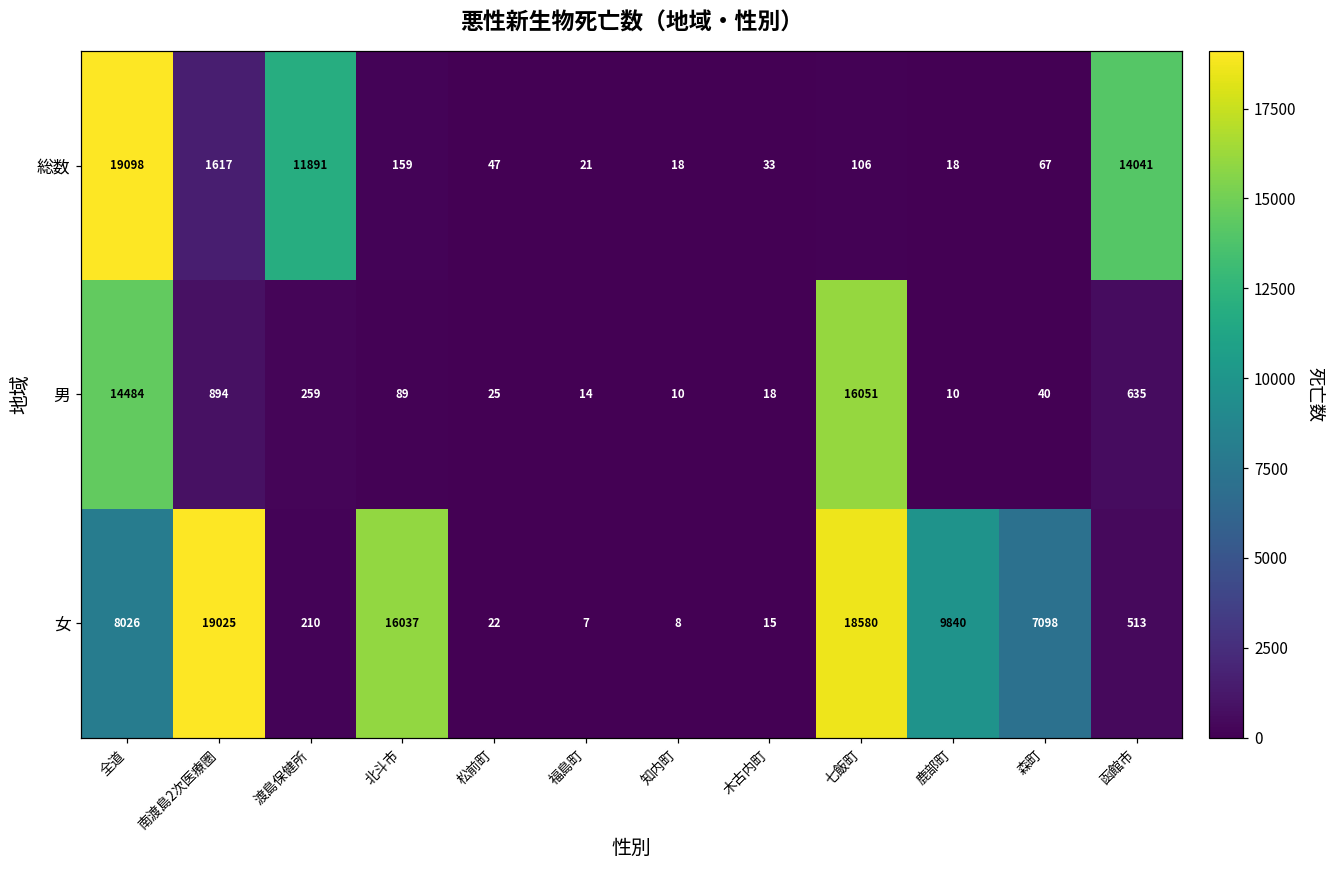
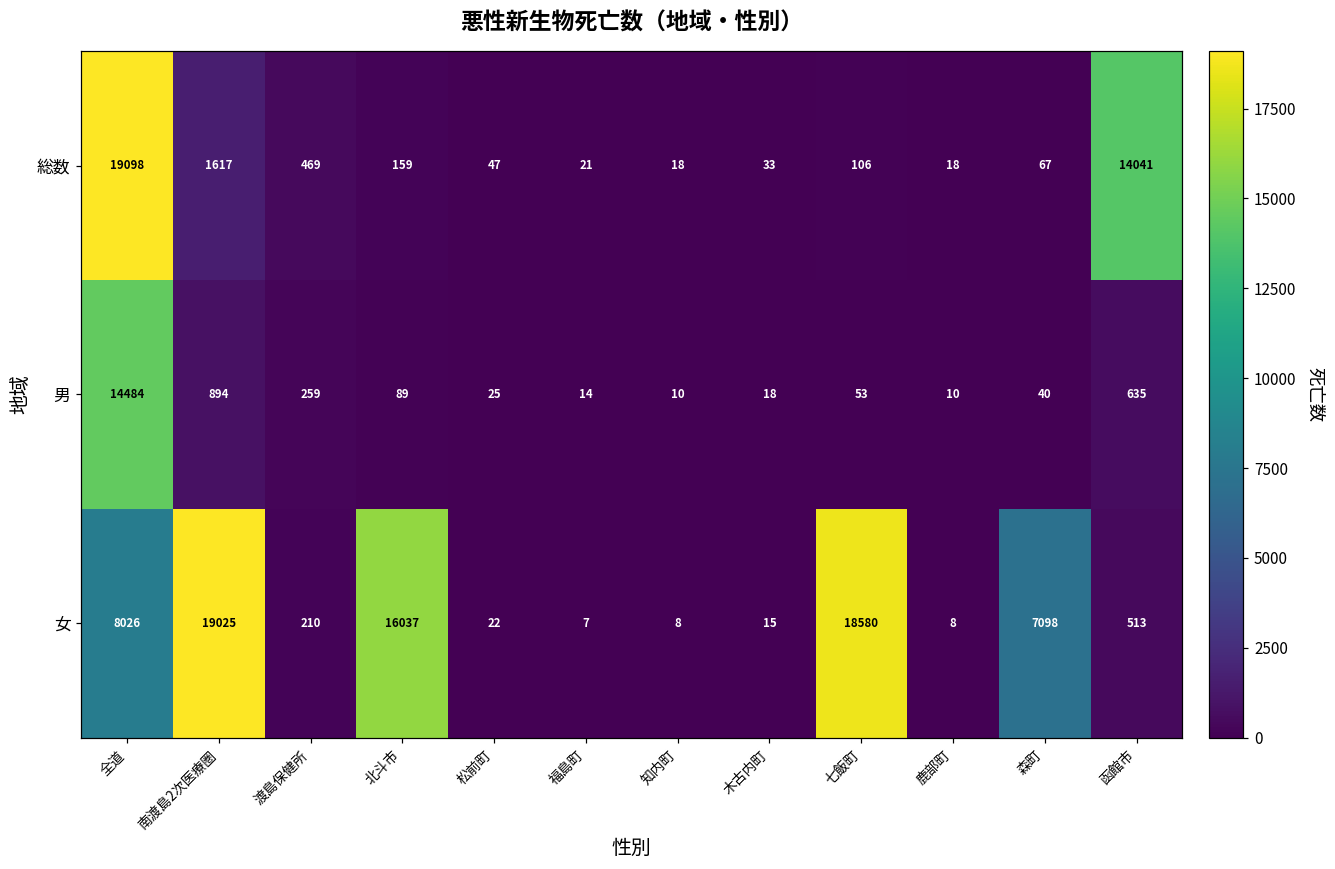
  {
    "総数": {
      "全道": 19098,
      "南渡島2次医療圏": 1617,
-     "渡島保健所": 11891,
+     "渡島保健所": 469,
      "北斗市": 159,
      "松前町": 47,
      "福島町": 21,
      "知内町": 18,
      "木古内町": 33,
      "七飯町": 106,
      "鹿部町": 18,
      "森町": 67,
      "函館市": 14041
    },
    "男": {
      "全道": 14484,
      "南渡島2次医療圏": 894,
      "渡島保健所": 259,
      "北斗市": 89,
      "松前町": 25,
      "福島町": 14,
      "知内町": 10,
      "木古内町": 18,
-     "七飯町": 16051,
+     "七飯町": 53,
      "鹿部町": 10,
      "森町": 40,
      "函館市": 635
    },
    "女": {
      "全道": 8026,
      "南渡島2次医療圏": 19025,
      "渡島保健所": 210,
      "北斗市": 16037,
      "松前町": 22,
      "福島町": 7,
      "知内町": 8,
      "木古内町": 15,
      "七飯町": 18580,
-     "鹿部町": 9840,
+     "鹿部町": 8,
      "森町": 7098,
      "函館市": 513
    }
  }
